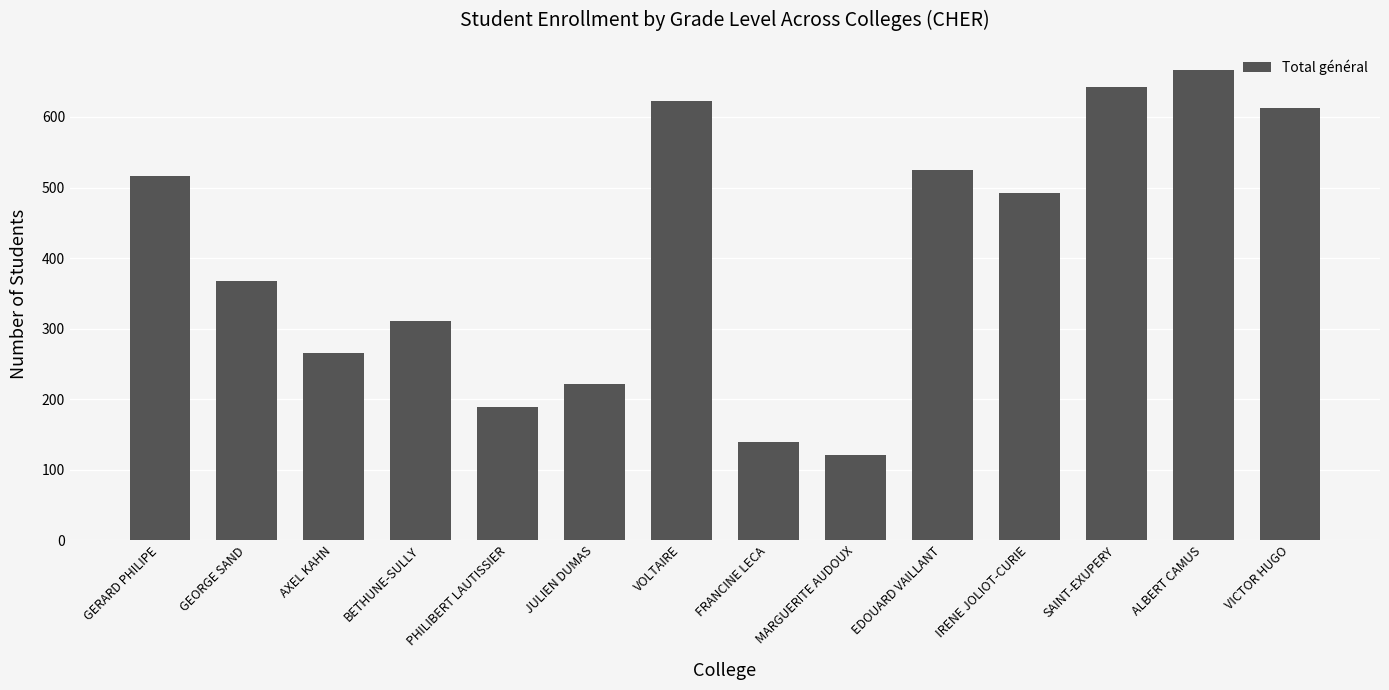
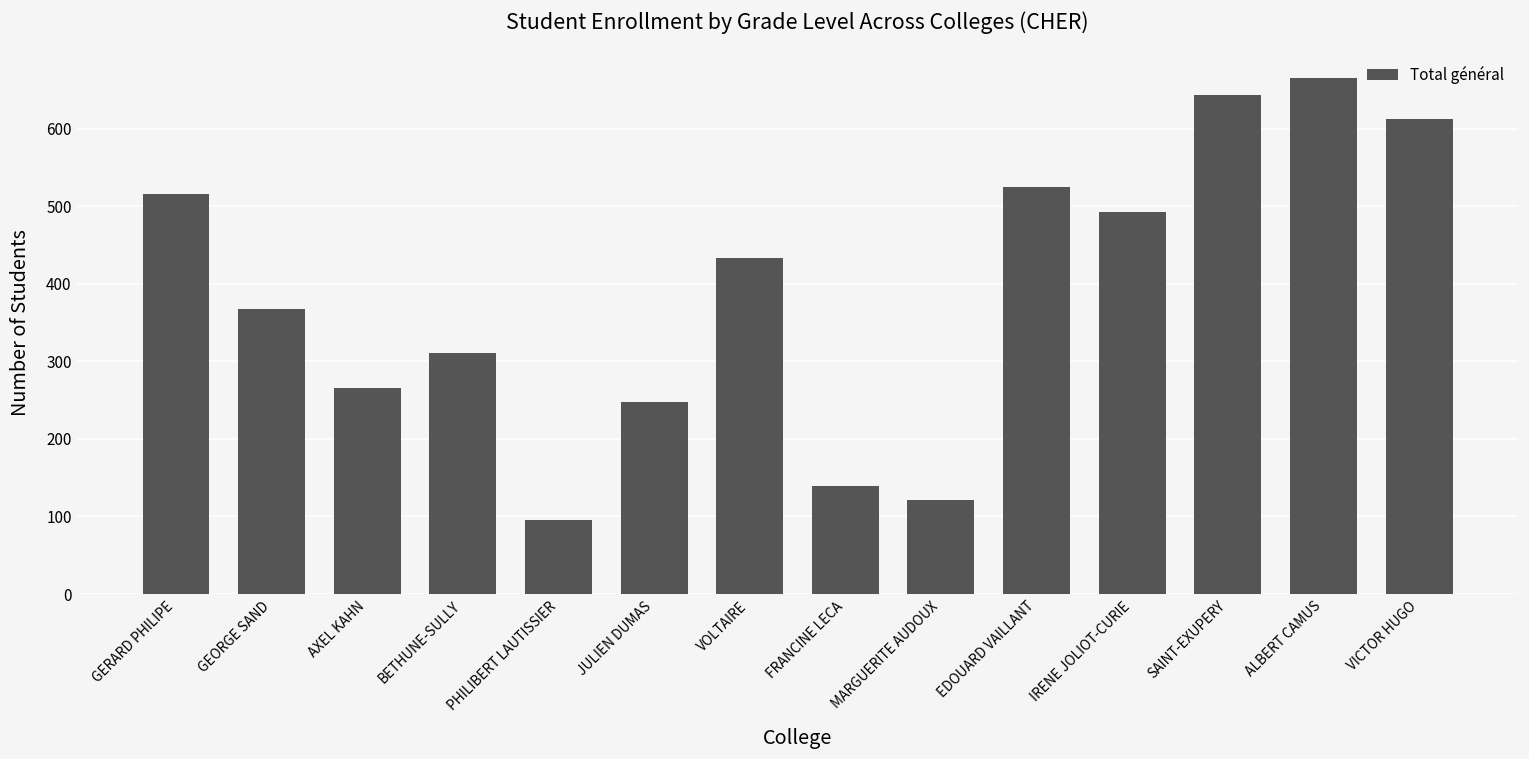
  {
    "GERARD PHILIPE": 520,
    "GEORGE SAND": 370,
    "AXEL KAHN": 270,
    "BETHUNE-SULLY": 310,
-   "PHILIBERT LAUTISSIER": 190,
-   "JULIEN DUMAS": 220,
-   "VOLTAIRE": 620,
+   "PHILIBERT LAUTISSIER": 100,
+   "JULIEN DUMAS": 250,
+   "VOLTAIRE": 430,
    "FRANCINE LECA": 140,
    "MARGUERITE AUDOUX": 120,
    "EDOUARD VAILLANT": 530,
    "IRENE JOLIOT-CURIE": 490,
    "SAINT-EXUPERY": 640,
    "ALBERT CAMUS": 670,
    "VICTOR HUGO": 610
  }
